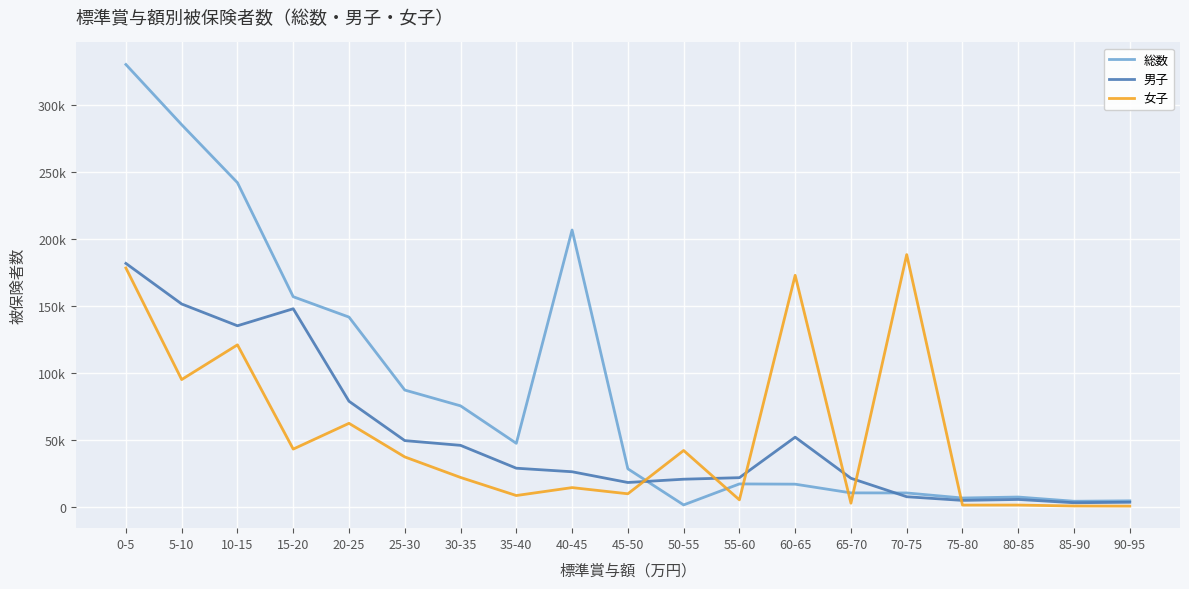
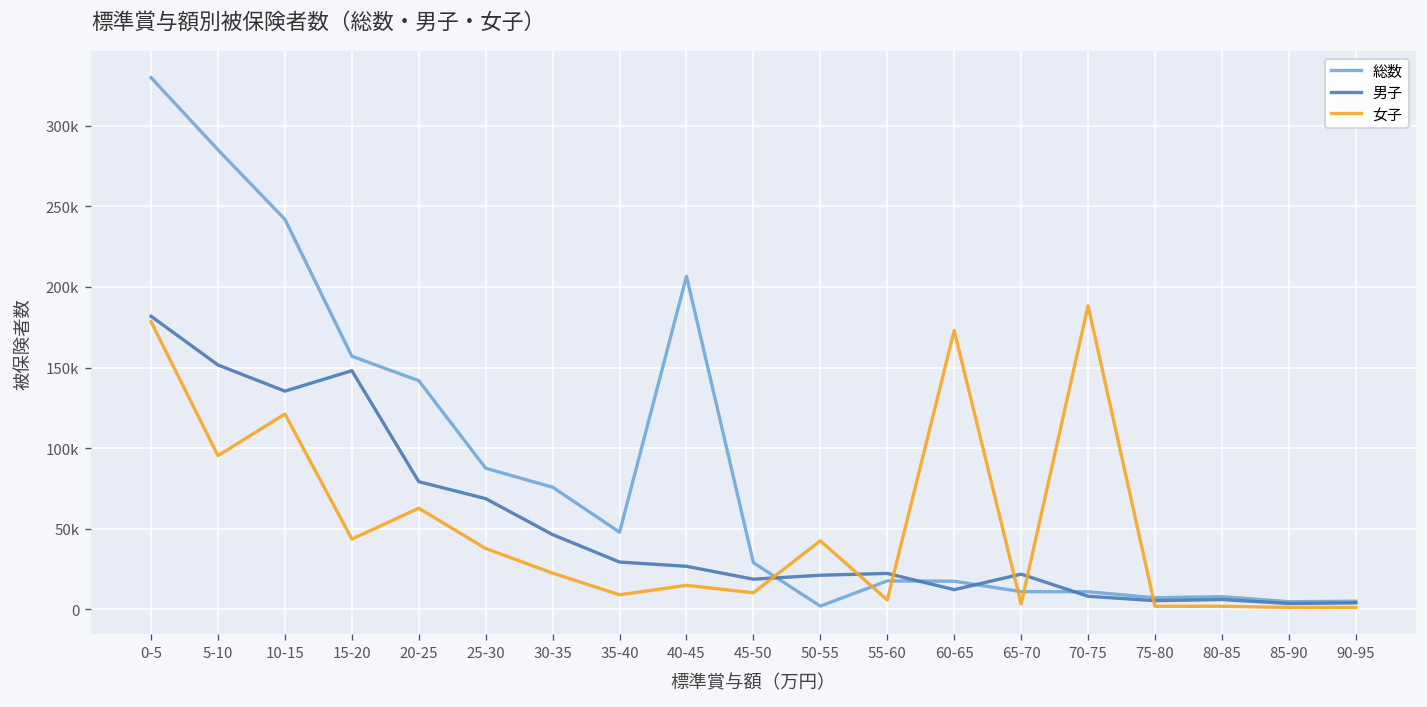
  {
    "総数": {
      "0-5": 330000,
      "5-10": 285000,
      "10-15": 242000,
      "15-20": 157000,
      "20-25": 142000,
      "25-30": 87000,
      "30-35": 76000,
      "35-40": 48000,
      "40-45": 207000,
      "45-50": 29000,
      "50-55": 2000,
      "55-60": 18000,
      "60-65": 17000,
      "65-70": 11000,
      "70-75": 11000
    },
    "男子": {
      "0-5": 182000,
      "5-10": 152000,
      "10-15": 135000,
      "15-20": 148000,
      "20-25": 79000,
-     "25-30": 50000,
+     "25-30": 69000,
      "30-35": 46000,
      "35-40": 29000,
      "40-45": 27000,
      "45-50": 19000,
      "50-55": 21000,
      "55-60": 22000,
-     "60-65": 52000,
+     "60-65": 12000,
      "65-70": 22000,
      "70-75": 8000
    },
    "女子": {
      "0-5": 178000,
      "5-10": 95000,
      "10-15": 121000,
      "15-20": 43000,
      "20-25": 63000,
      "25-30": 38000,
      "30-35": 22000,
      "35-40": 9000,
      "40-45": 15000,
      "45-50": 10000,
      "50-55": 42000,
      "55-60": 6000,
      "60-65": 173000,
      "65-70": 3000,
      "70-75": 188000,
      "75-80": 2000,
      "80-85": 2000,
      "85-90": 1000,
      "90-95": 1000
    }
  }
